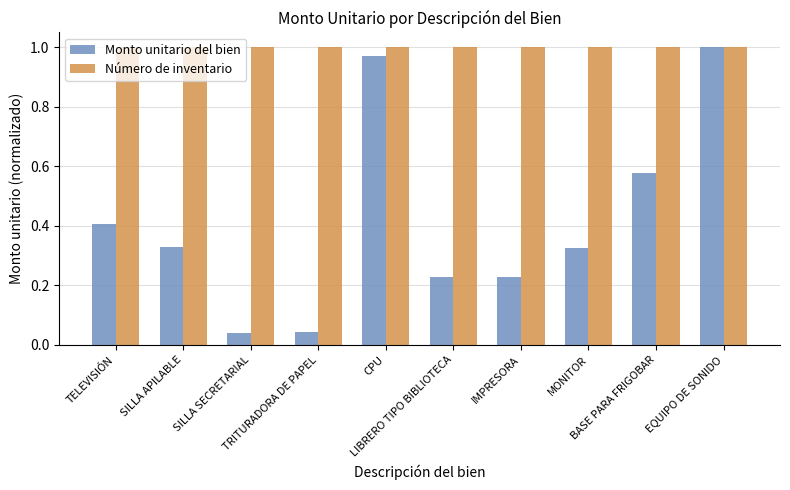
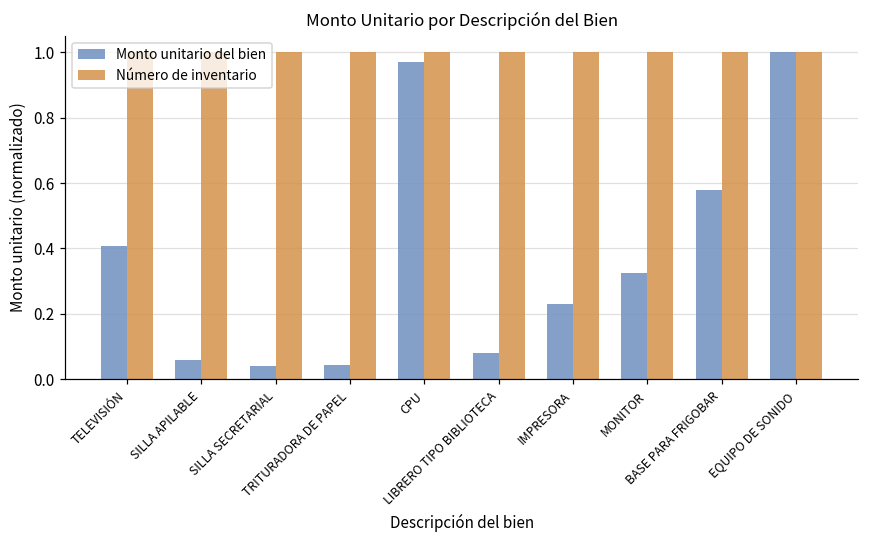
  {
    "Monto unitario del bien": {
      "TELEVISIÓN": 0.41,
-     "SILLA APILABLE": 0.33,
+     "SILLA APILABLE": 0.06,
      "SILLA SECRETARIAL": 0.04,
      "TRITURADORA DE PAPEL": 0.04,
      "CPU": 0.97,
-     "LIBRERO TIPO BIBLIOTECA": 0.23,
+     "LIBRERO TIPO BIBLIOTECA": 0.08,
      "IMPRESORA": 0.23,
      "MONITOR": 0.33,
      "BASE PARA FRIGOBAR": 0.58,
      "EQUIPO DE SONIDO": 1.00
    },
    "Número de inventario": {
      "SILLA SECRETARIAL": 1.00,
      "TRITURADORA DE PAPEL": 1.00,
      "CPU": 1.00,
      "LIBRERO TIPO BIBLIOTECA": 1.00,
      "IMPRESORA": 1.00,
      "MONITOR": 1.00,
      "BASE PARA FRIGOBAR": 1.00,
      "EQUIPO DE SONIDO": 1.00
    }
  }
